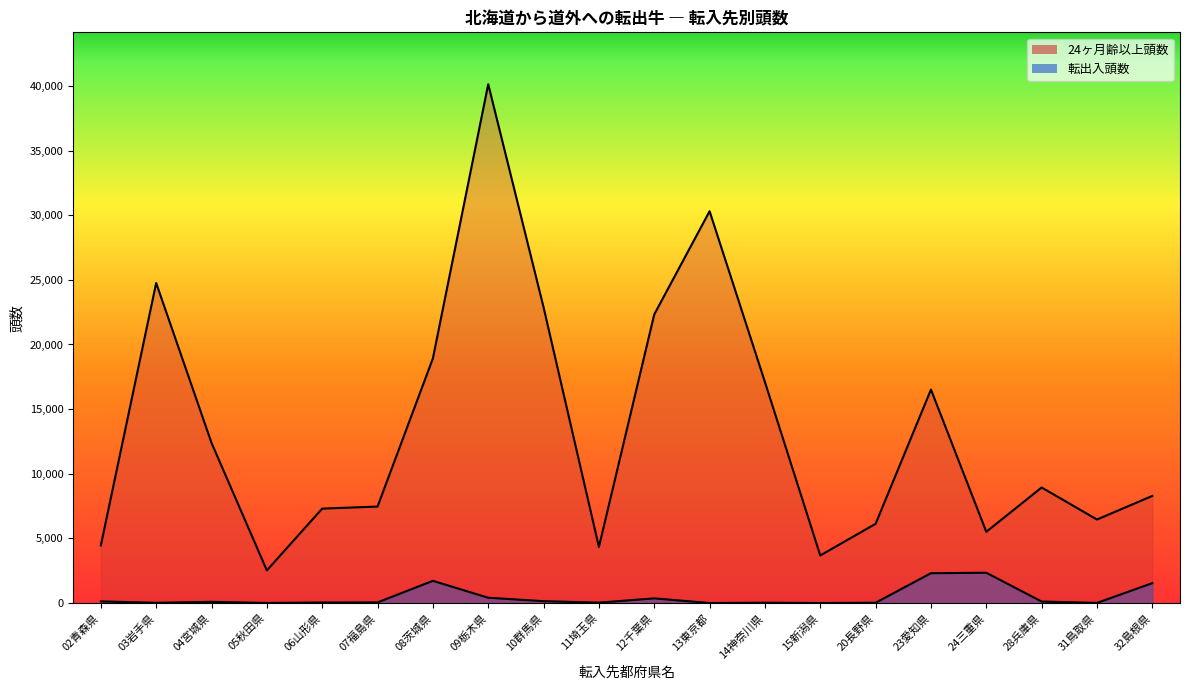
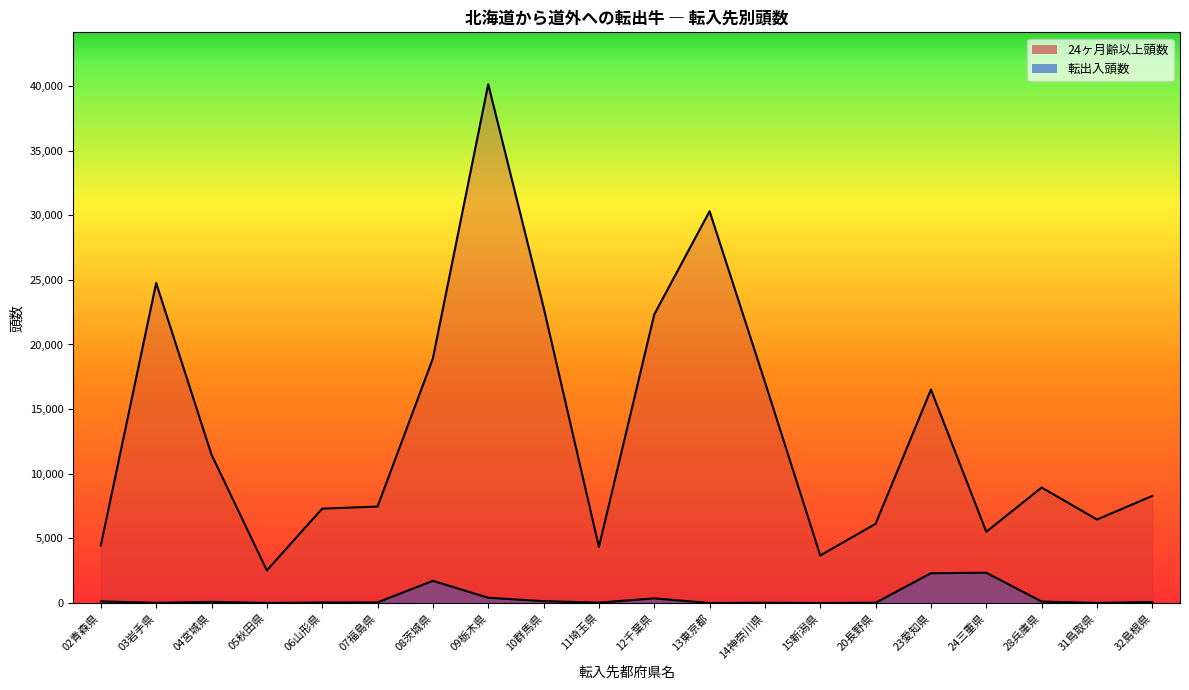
  {
    "24ヶ月齢以上頭数": {
      "02青森県": "4,500",
      "03岩手県": "24,800",
-     "04宮城県": "12,400",
+     "04宮城県": "11,500",
      "05秋田県": "2,500",
      "06山形県": "7,300",
      "07福島県": "7,500",
      "08茨城県": "18,900",
      "09栃木県": "40,100",
      "10群馬県": "22,900",
      "11埼玉県": "4,300",
      "12千葉県": "22,300",
      "13東京都": "30,300",
      "14神奈川県": "17,100",
      "15新潟県": "3,700",
      "20長野県": "6,100",
      "23愛知県": "16,500",
      "24三重県": "5,500",
      "28兵庫県": "8,900",
      "31鳥取県": "6,500",
      "32島根県": "8,300"
    },
    "転出入頭数": {
      "02青森県": "100",
      "03岩手県": "0",
      "04宮城県": "100",
      "05秋田県": "0",
      "06山形県": "0",
      "07福島県": "100",
      "08茨城県": "1,700",
      "09栃木県": "400",
      "10群馬県": "100",
      "11埼玉県": "0",
      "12千葉県": "400",
      "13東京都": "0",
      "14神奈川県": "0",
      "15新潟県": "0",
      "20長野県": "0",
      "23愛知県": "2,300",
      "24三重県": "2,300",
      "28兵庫県": "100",
      "31鳥取県": "0",
-     "32島根県": "1,500"
+     "32島根県": "100"
    }
  }
